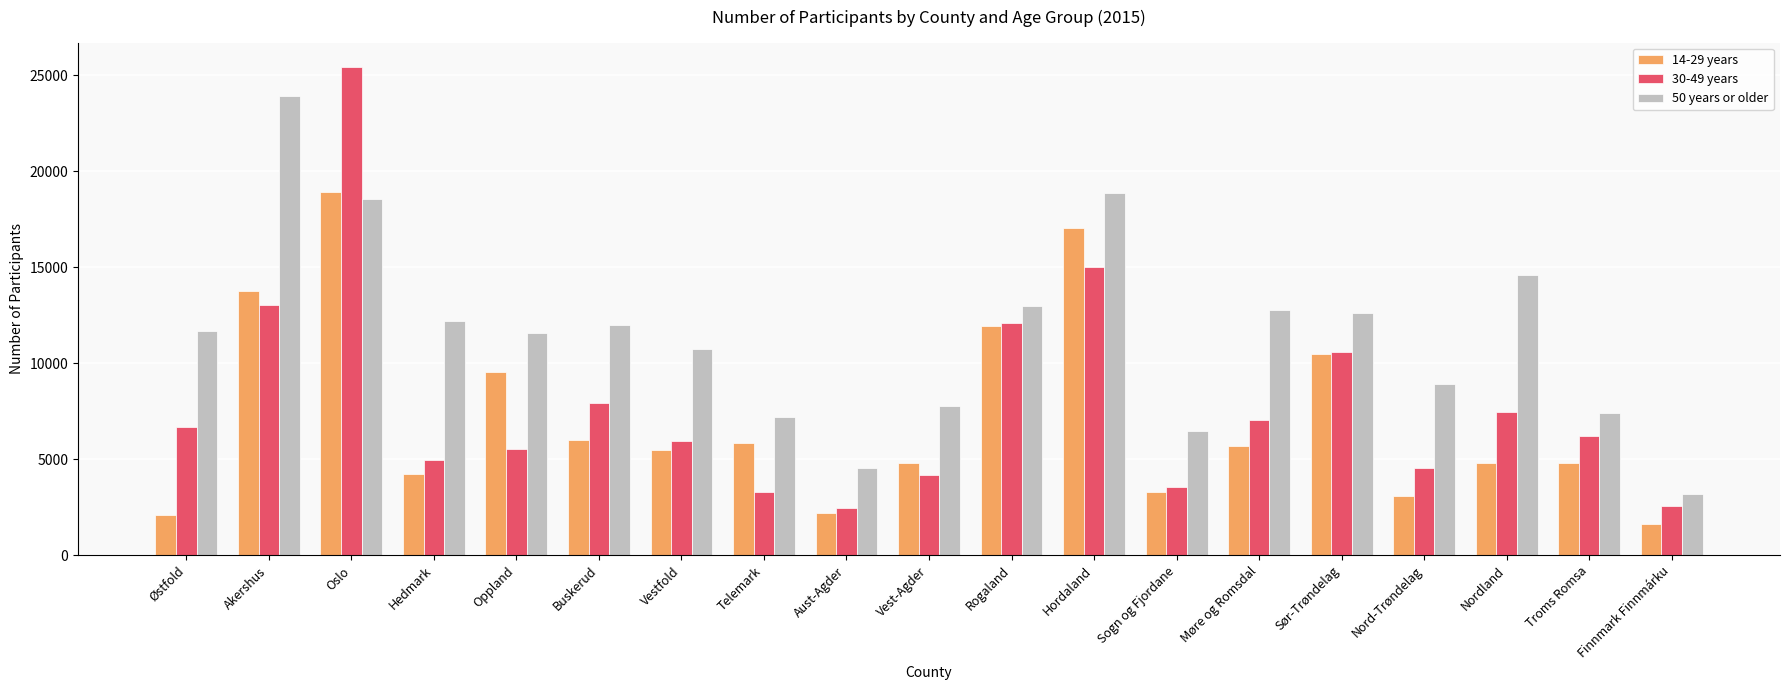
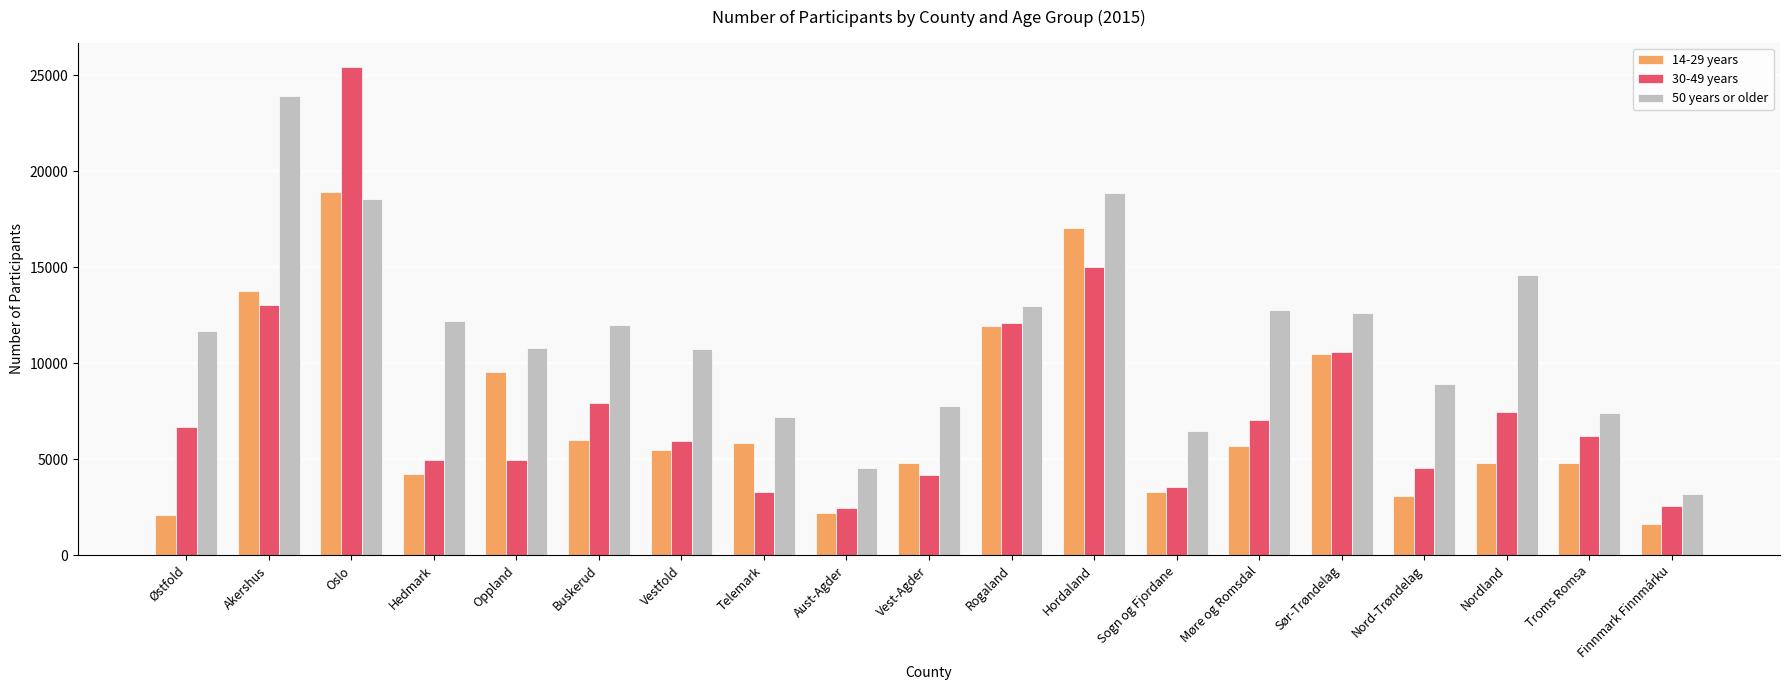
  {
    "14-29 years": {
      "Østfold": 2100,
      "Akershus": 13800,
      "Oslo": 18900,
      "Hedmark": 4200,
      "Oppland": 9500,
      "Buskerud": 6000,
      "Vestfold": 5500,
      "Telemark": 5800,
      "Aust-Agder": 2200,
      "Vest-Agder": 4800,
      "Rogaland": 12000,
      "Hordaland": 17000,
      "Sogn og Fjordane": 3300,
      "Møre og Romsdal": 5700,
      "Sør-Trøndelag": 10500,
      "Nord-Trøndelag": 3100,
      "Nordland": 4800,
      "Troms Romsa": 4800,
      "Finnmark Finnmárku": 1600
    },
    "30-49 years": {
      "Østfold": 6700,
      "Akershus": 13000,
      "Oslo": 25400,
      "Hedmark": 5000,
-     "Oppland": 5500,
+     "Oppland": 5000,
      "Buskerud": 7900,
      "Vestfold": 5900,
      "Telemark": 3300,
      "Aust-Agder": 2400,
      "Vest-Agder": 4200,
      "Rogaland": 12100,
      "Hordaland": 15000,
      "Sogn og Fjordane": 3600,
      "Møre og Romsdal": 7100,
      "Sør-Trøndelag": 10600,
      "Nord-Trøndelag": 4500,
      "Nordland": 7500,
      "Troms Romsa": 6200,
      "Finnmark Finnmárku": 2600
    },
    "50 years or older": {
      "Østfold": 11700,
      "Akershus": 23900,
      "Oslo": 18600,
      "Hedmark": 12200,
-     "Oppland": 11600,
+     "Oppland": 10800,
      "Buskerud": 12000,
      "Vestfold": 10800,
      "Telemark": 7200,
      "Aust-Agder": 4600,
      "Vest-Agder": 7800,
      "Rogaland": 13000,
      "Hordaland": 18900,
      "Sogn og Fjordane": 6500,
      "Møre og Romsdal": 12800,
      "Sør-Trøndelag": 12600,
      "Nord-Trøndelag": 8900,
      "Nordland": 14600,
      "Troms Romsa": 7400,
      "Finnmark Finnmárku": 3200
    }
  }
